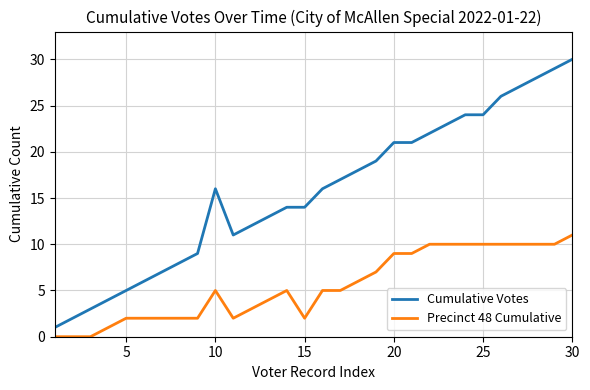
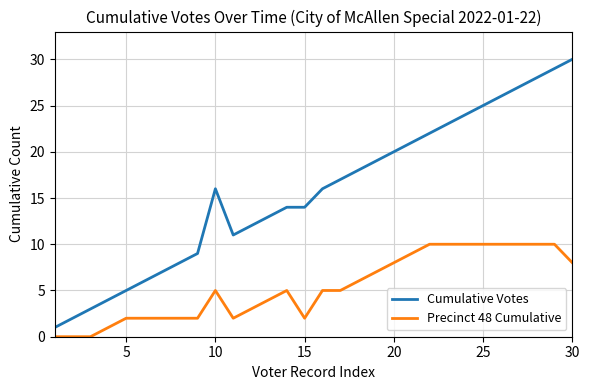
  {
    "Cumulative Votes": {
      "5": 5,
      "10": 16,
      "15": 14,
-     "20": 21,
-     "25": 24,
+     "20": 20,
+     "25": 25,
      "30": 30
    },
    "Precinct 48 Cumulative": {
      "5": 2,
      "10": 5,
      "15": 2,
-     "20": 9,
+     "20": 8,
      "25": 10,
-     "30": 11
+     "30": 8
    }
  }
